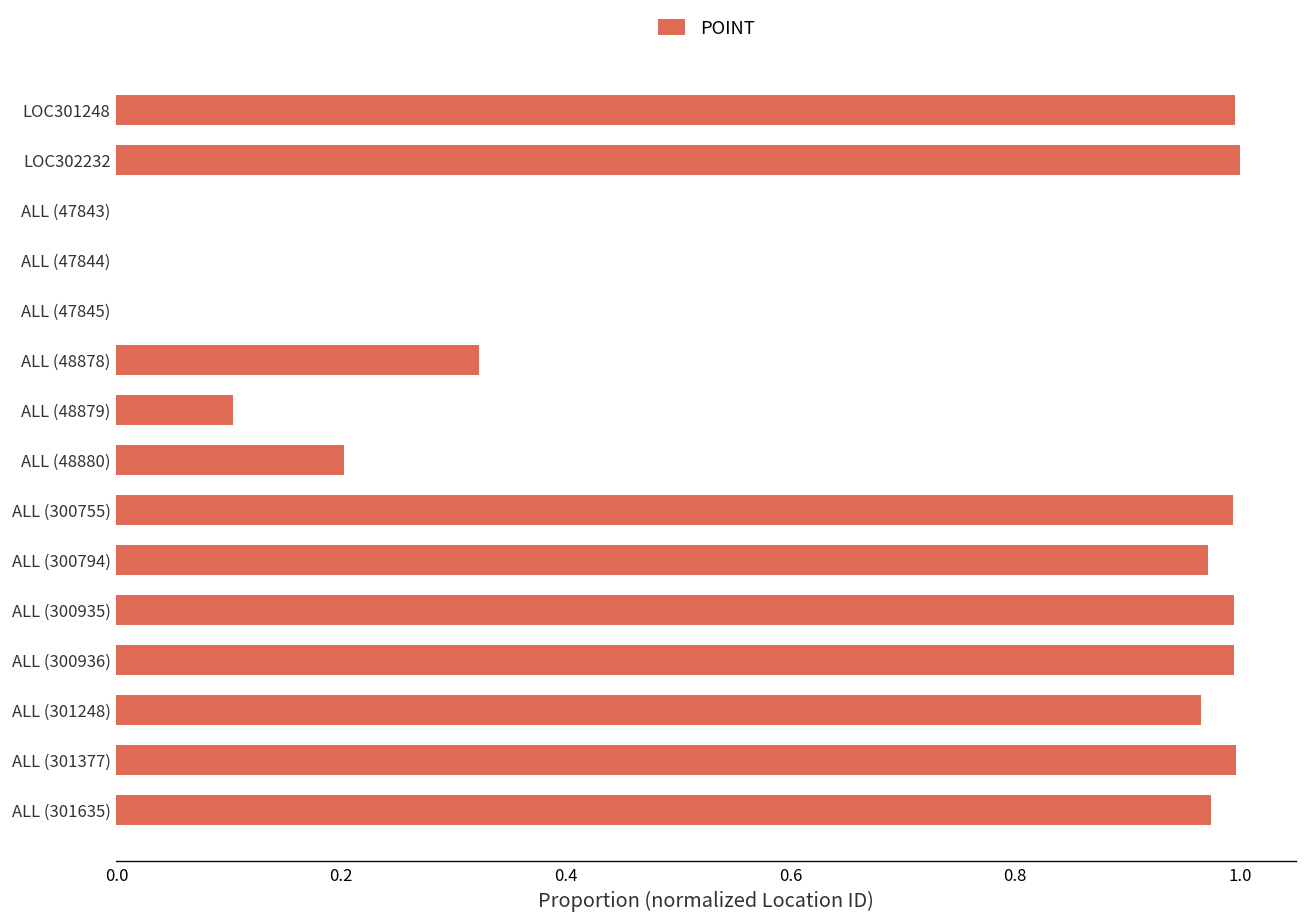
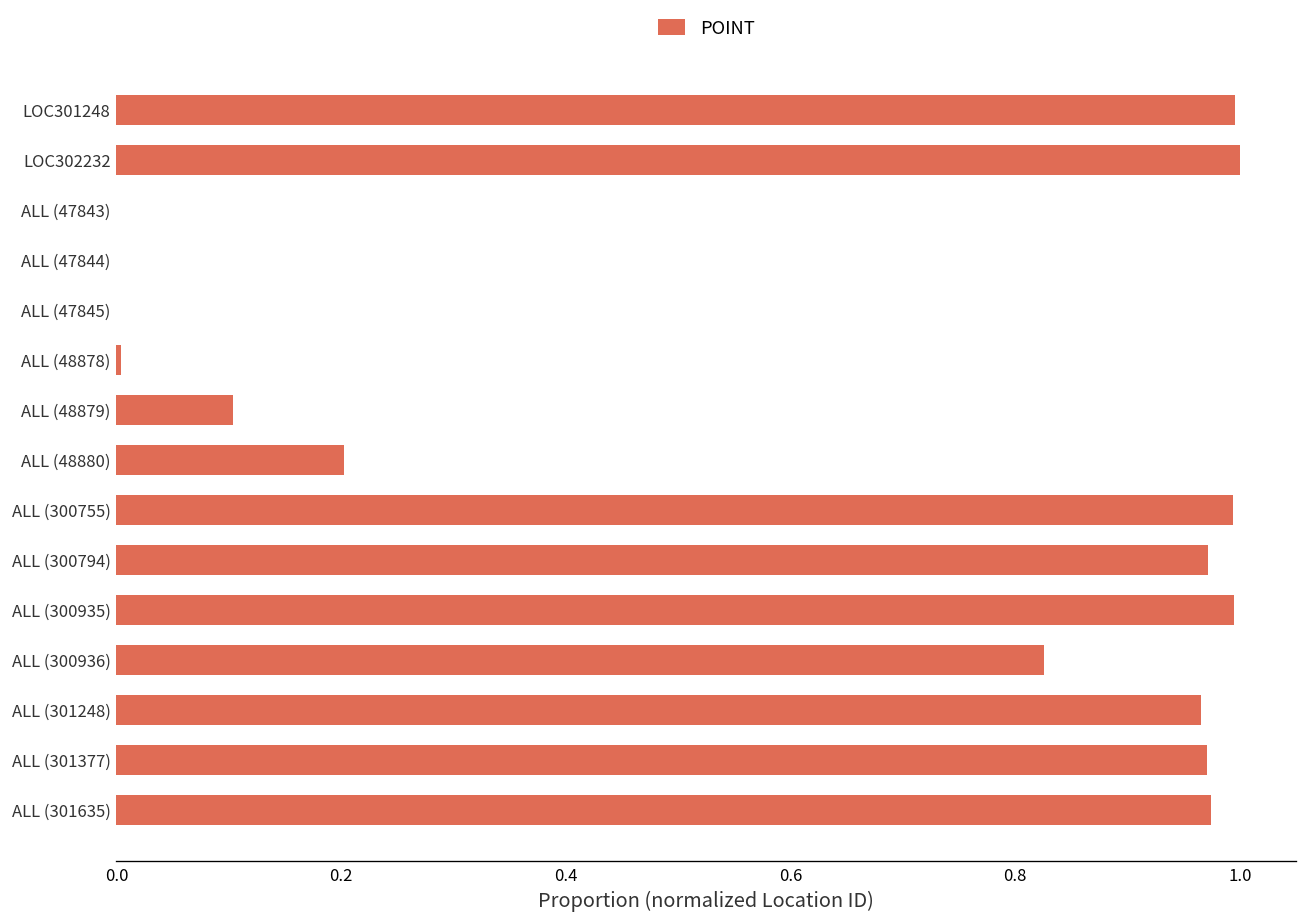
  {
    "LOC301248": 1.00,
    "LOC302232": 1.00,
    "ALL (47843)": 0.00,
-   "ALL (48878)": 0.32,
+   "ALL (48878)": 0.00,
    "ALL (48879)": 0.10,
    "ALL (48880)": 0.20,
    "ALL (300755)": 0.99,
    "ALL (300794)": 0.97,
    "ALL (300935)": 0.99,
-   "ALL (300936)": 0.99,
+   "ALL (300936)": 0.83,
    "ALL (301248)": 0.97,
-   "ALL (301377)": 1.00,
+   "ALL (301377)": 0.97,
    "ALL (301635)": 0.97
  }
